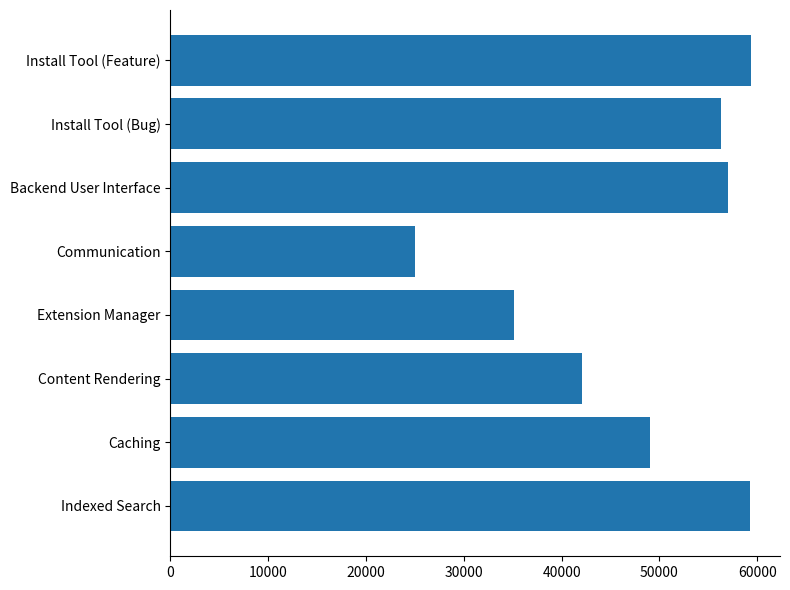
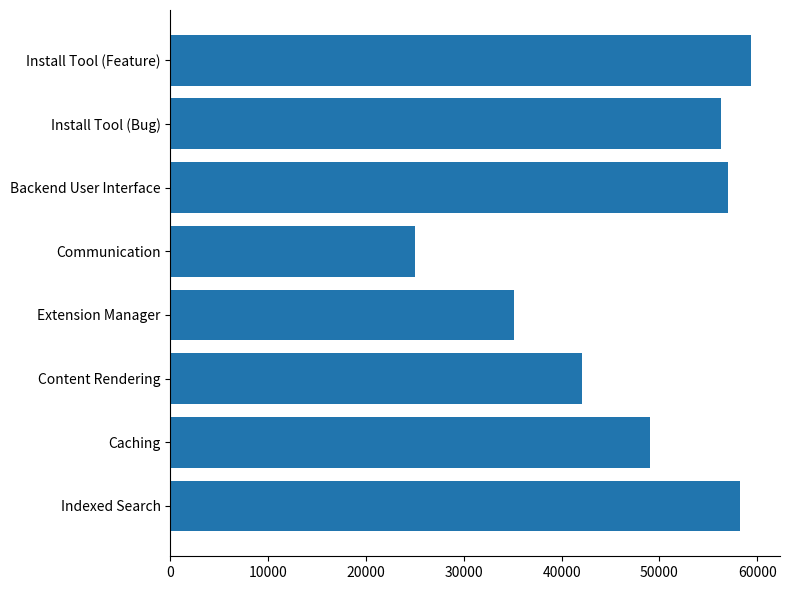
  {
    "Install Tool (Feature)": 59000,
    "Install Tool (Bug)": 56000,
    "Backend User Interface": 57000,
    "Communication": 25000,
    "Extension Manager": 35000,
    "Content Rendering": 42000,
    "Caching": 49000,
-   "Indexed Search": 59000
+   "Indexed Search": 58000
  }
